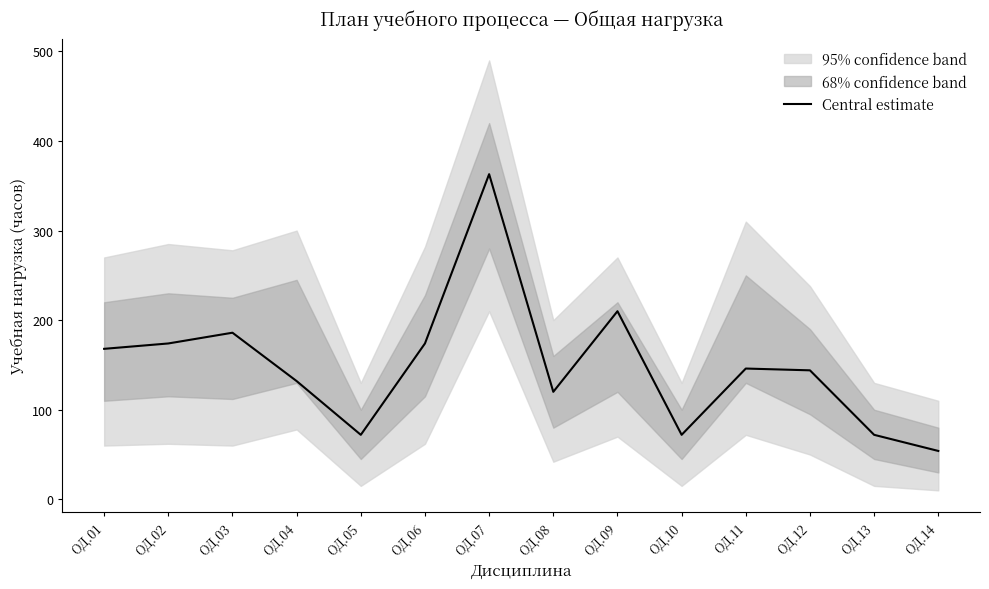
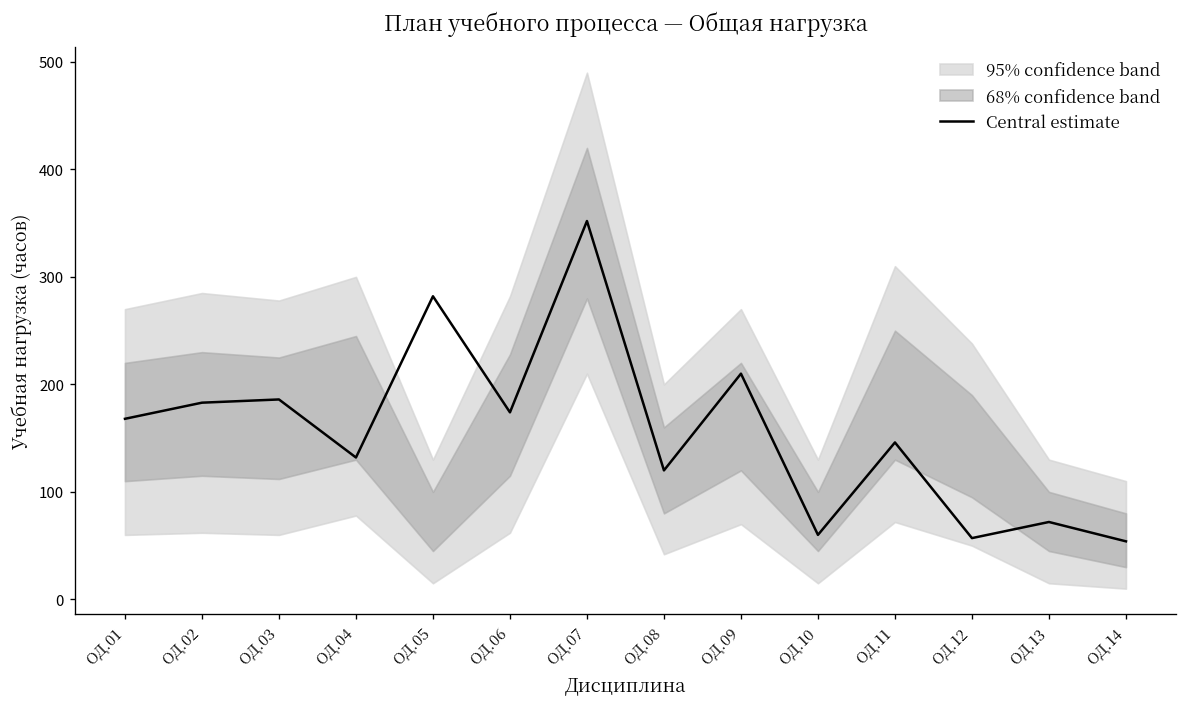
  {
    "Central estimate": {
      "ОД.01": 170,
-     "ОД.02": 170,
+     "ОД.02": 180,
      "ОД.03": 190,
      "ОД.04": 130,
-     "ОД.05": 70,
+     "ОД.05": 280,
      "ОД.06": 170,
-     "ОД.07": 360,
+     "ОД.07": 350,
      "ОД.08": 120,
      "ОД.09": 210,
-     "ОД.10": 70,
+     "ОД.10": 60,
      "ОД.11": 150,
-     "ОД.12": 140,
+     "ОД.12": 60,
      "ОД.13": 70,
      "ОД.14": 50
    }
  }
